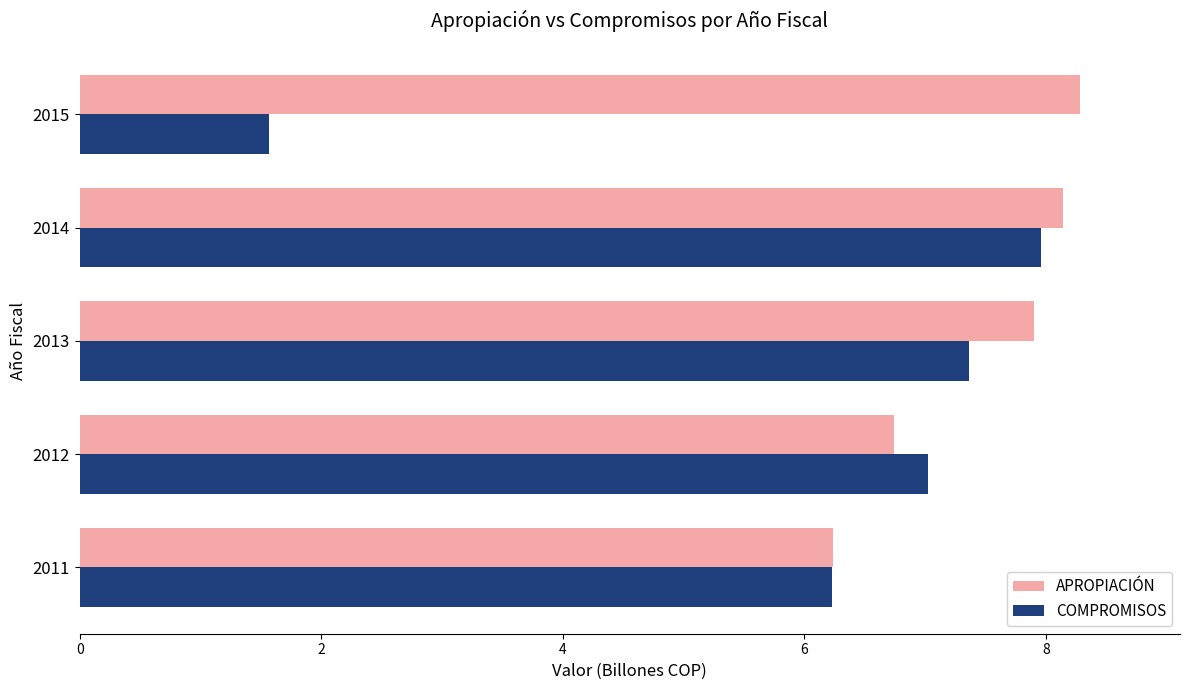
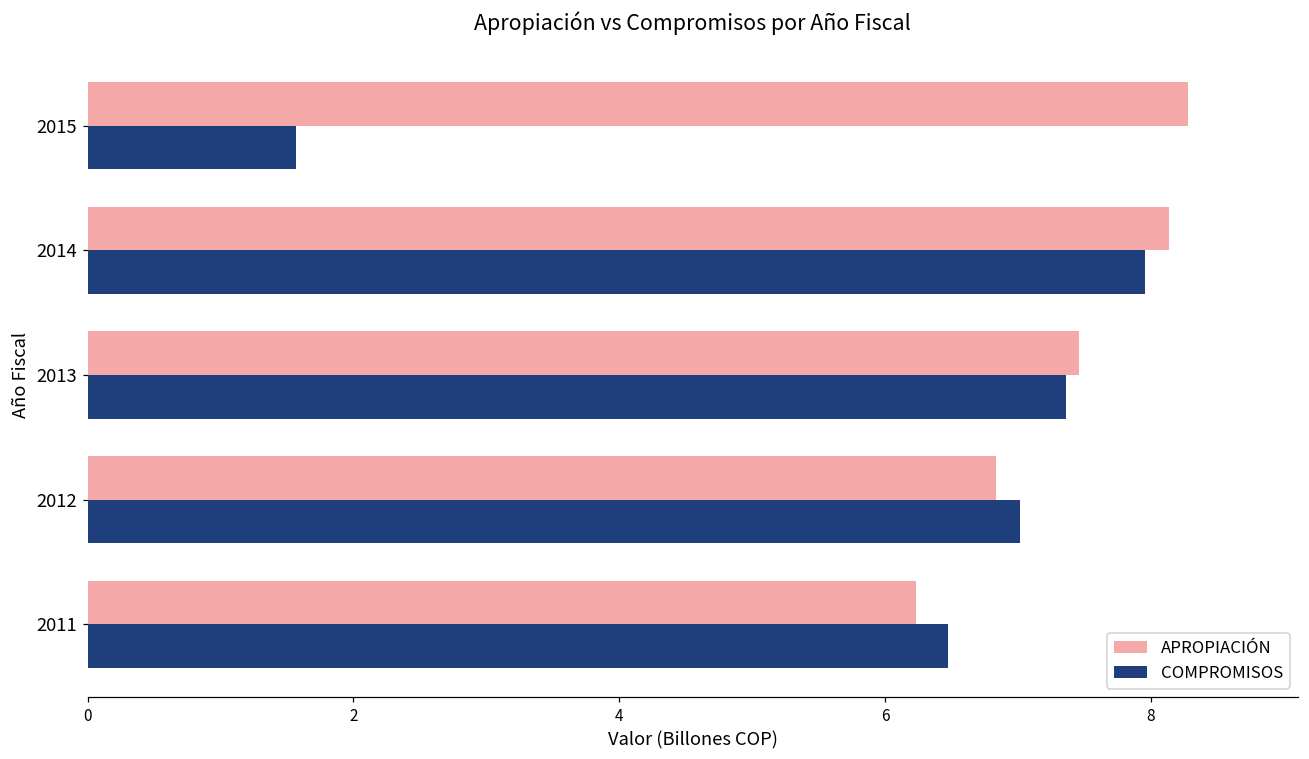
  {
    "APROPIACIÓN": {
      "2015": 8.28,
      "2014": 8.14,
-     "2013": 7.90,
-     "2012": 6.74,
+     "2013": 7.46,
+     "2012": 6.83,
      "2011": 6.23
    },
    "COMPROMISOS": {
      "2015": 1.57,
      "2014": 7.95,
      "2013": 7.36,
      "2012": 7.02,
-     "2011": 6.23
+     "2011": 6.48
    }
  }
